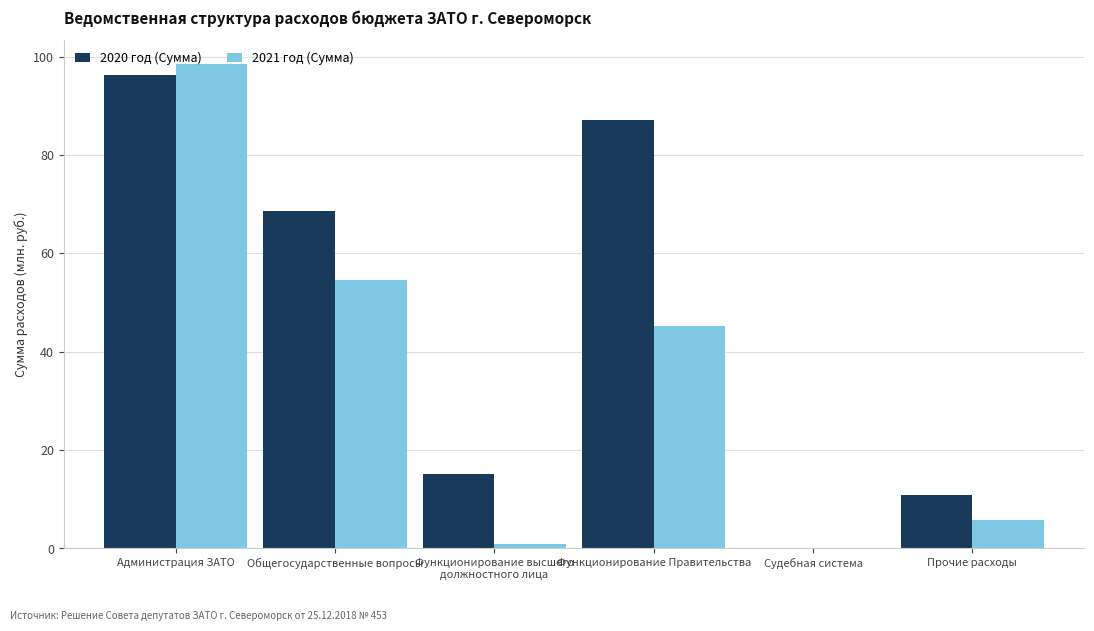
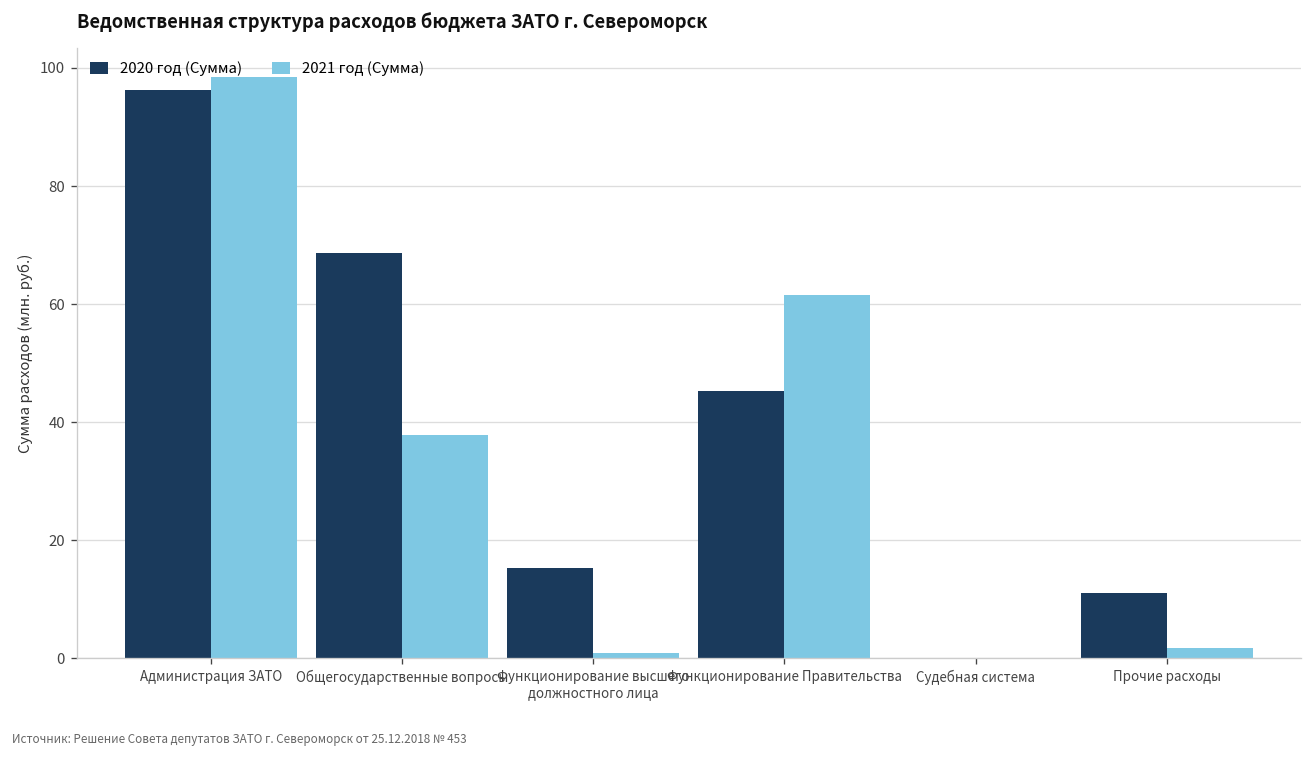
  {
    "2020 год (Сумма)": {
      "Администрация ЗАТО": 96,
      "Общегосударственные вопросы": 69,
      "Функционирование высшего должностного лица": 15,
-     "Функционирование Правительства": 87,
+     "Функционирование Правительства": 45,
      "Прочие расходы": 11
    },
    "2021 год (Сумма)": {
      "Администрация ЗАТО": 98,
-     "Общегосударственные вопросы": 54,
+     "Общегосударственные вопросы": 38,
      "Функционирование высшего должностного лица": 1,
-     "Функционирование Правительства": 45,
-     "Прочие расходы": 6
+     "Функционирование Правительства": 62,
+     "Прочие расходы": 2
    }
  }
